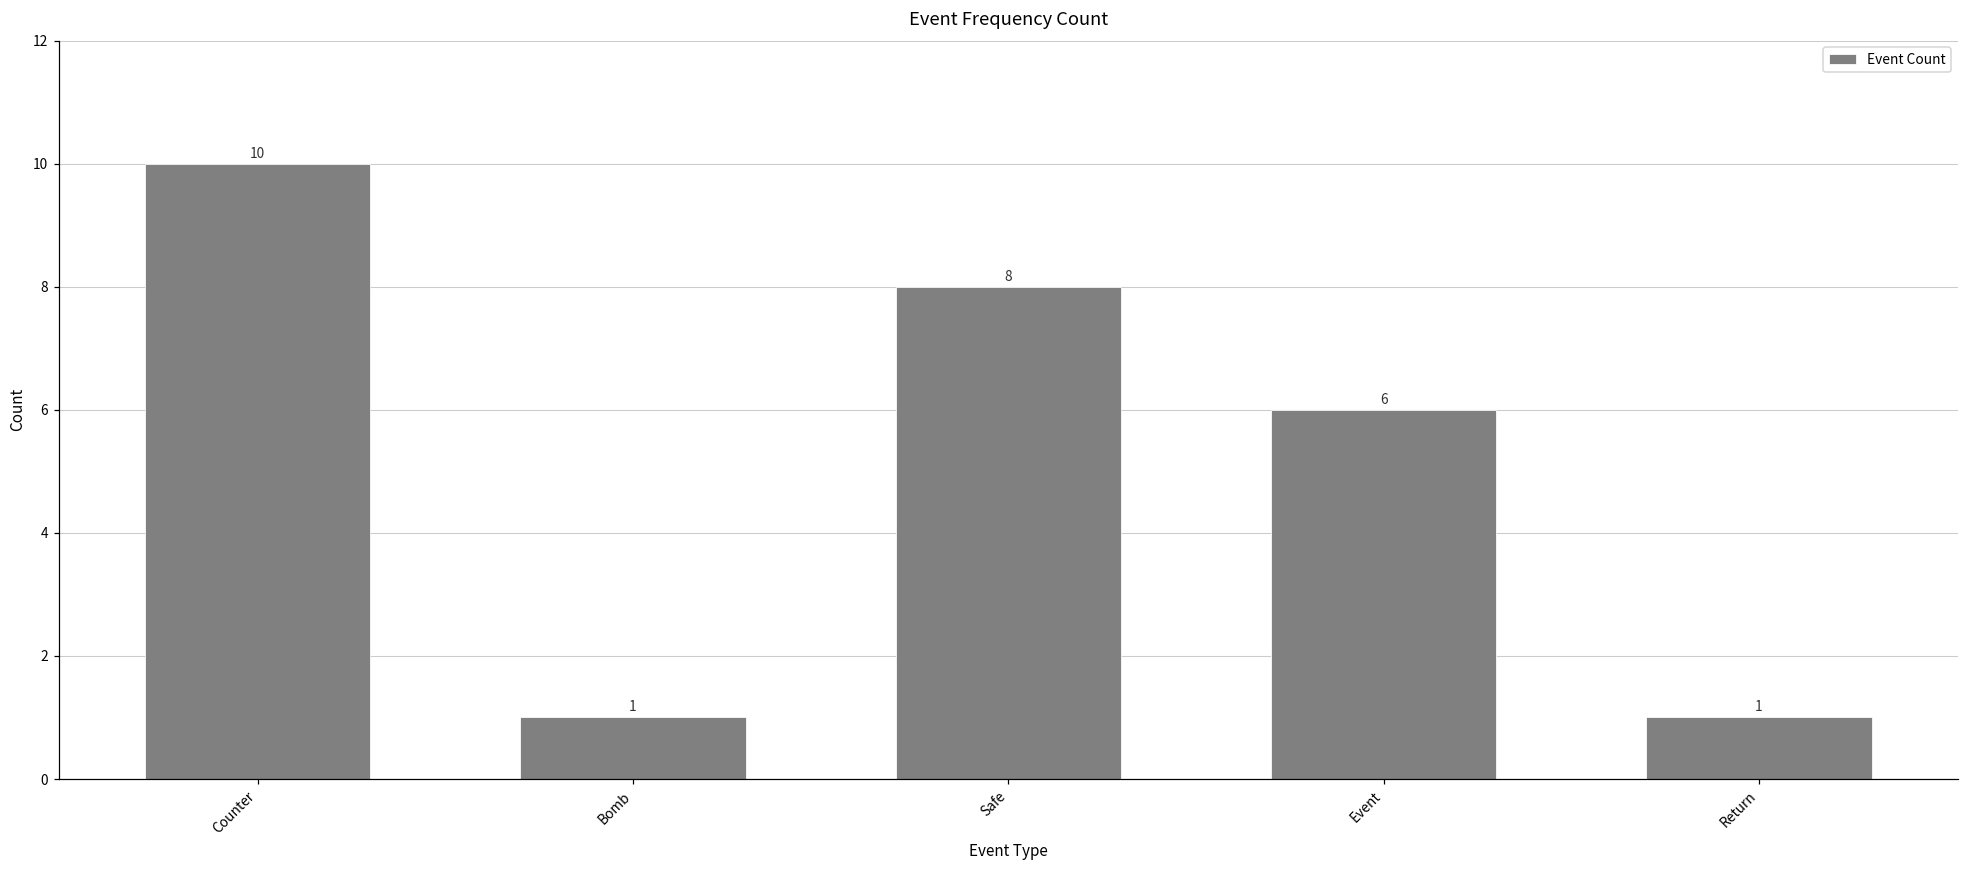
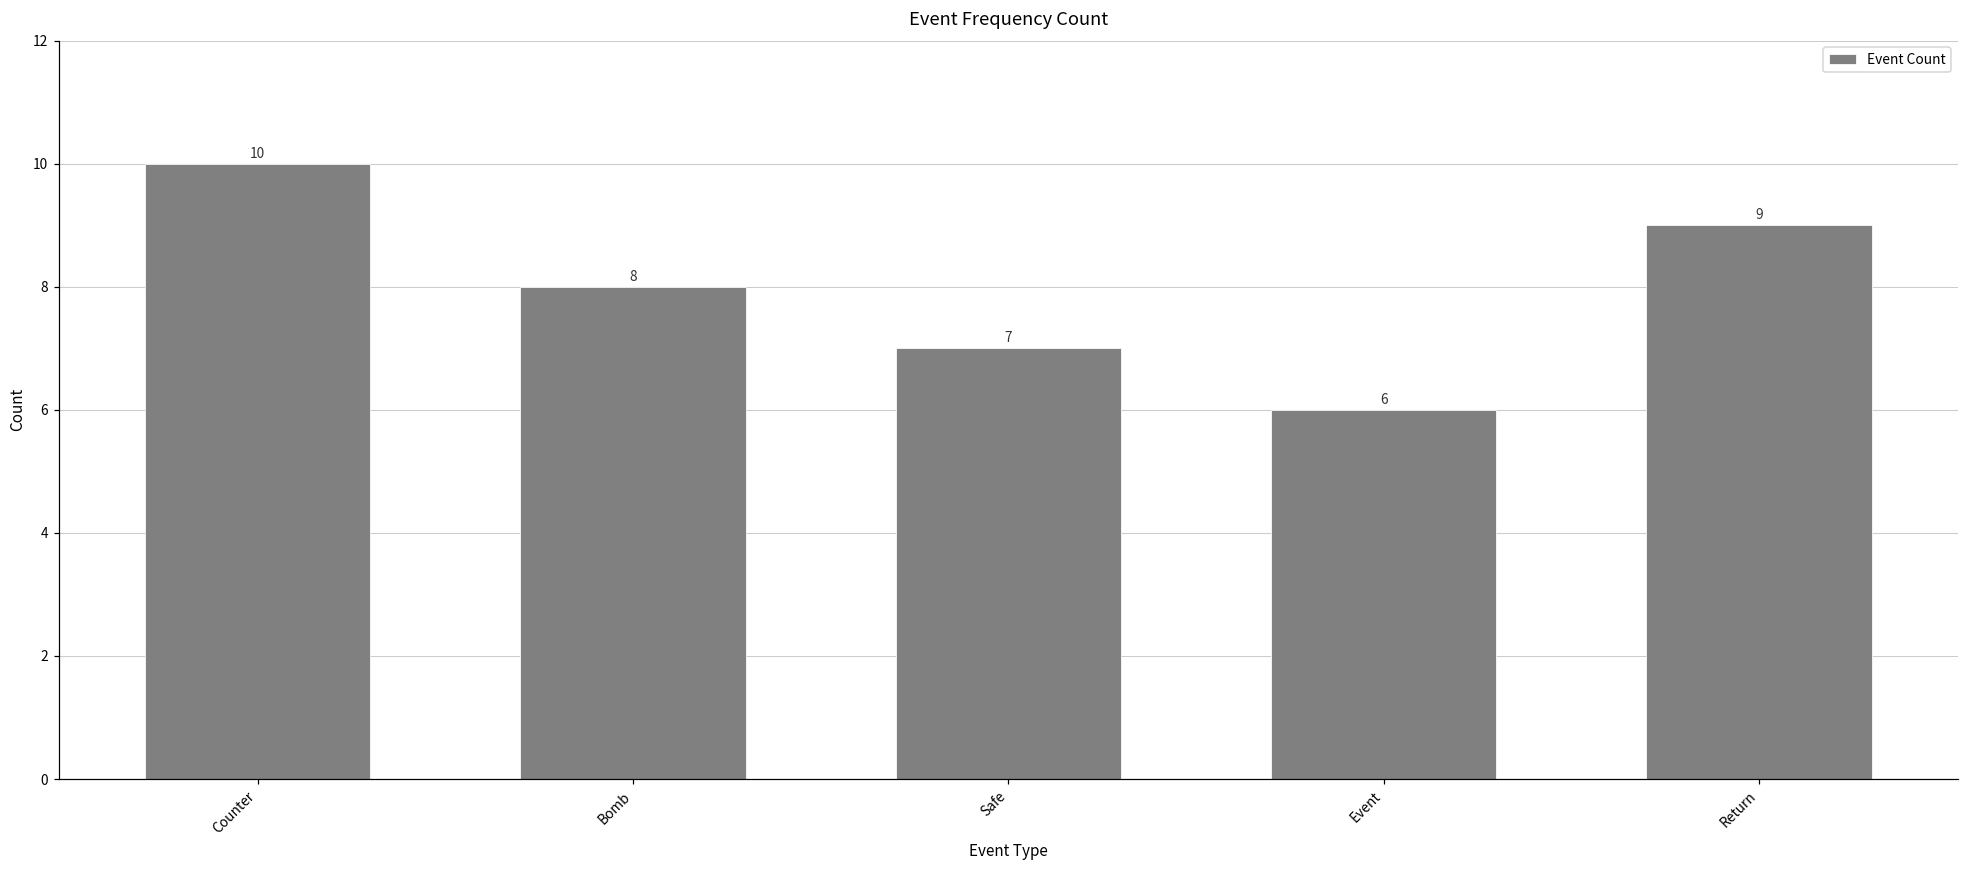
  {
    "Counter": 10,
-   "Bomb": 1,
-   "Safe": 8,
+   "Bomb": 8,
+   "Safe": 7,
    "Event": 6,
-   "Return": 1
+   "Return": 9
  }
